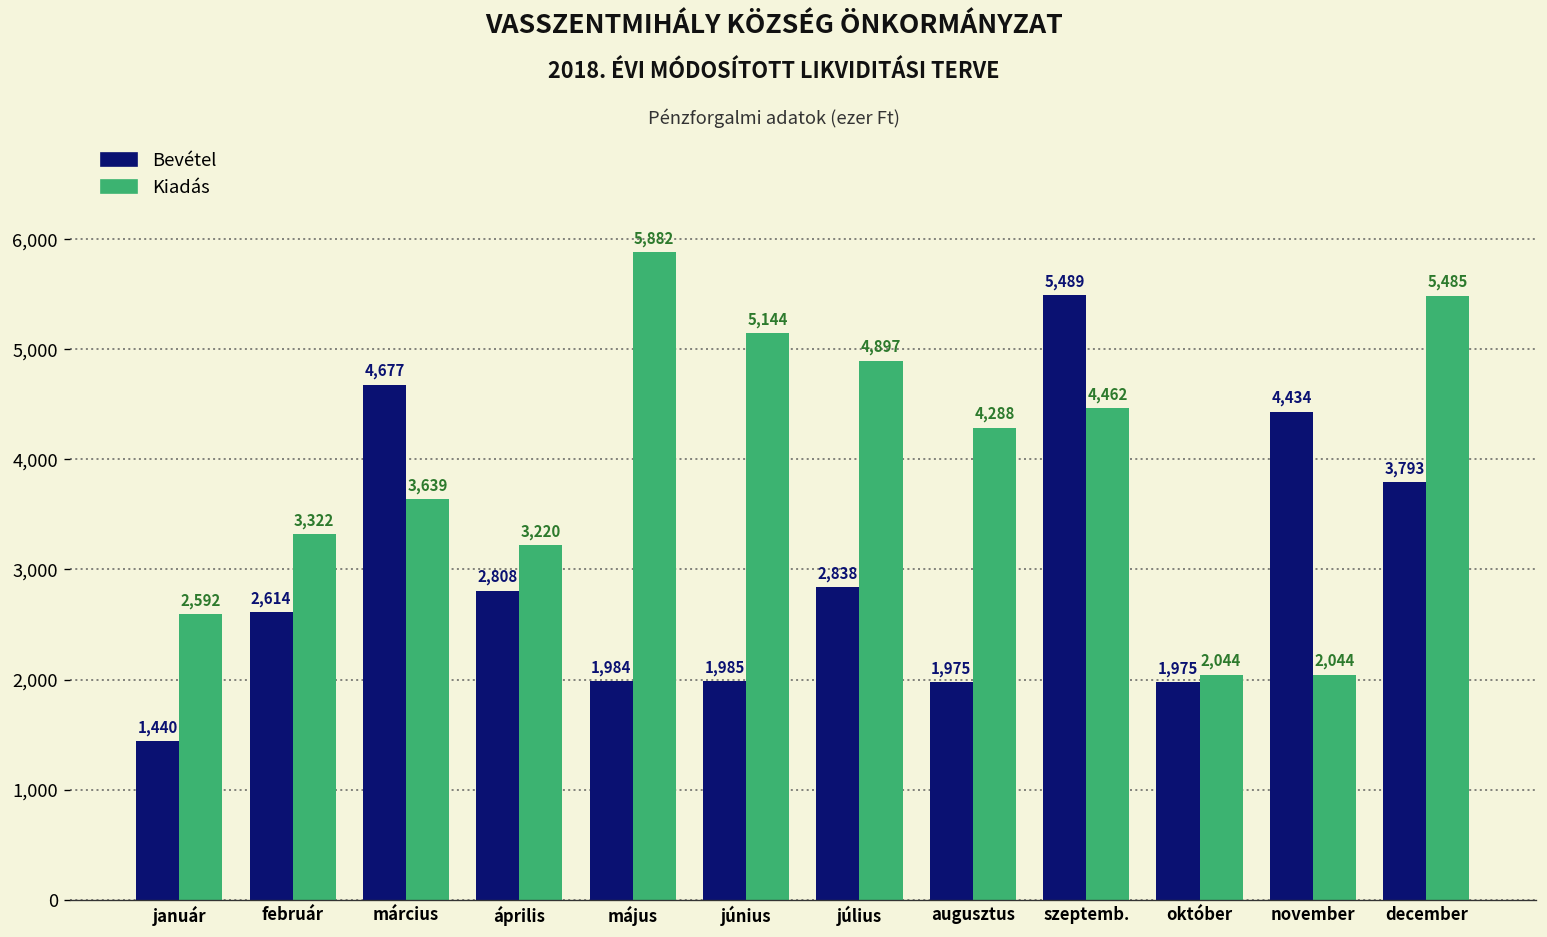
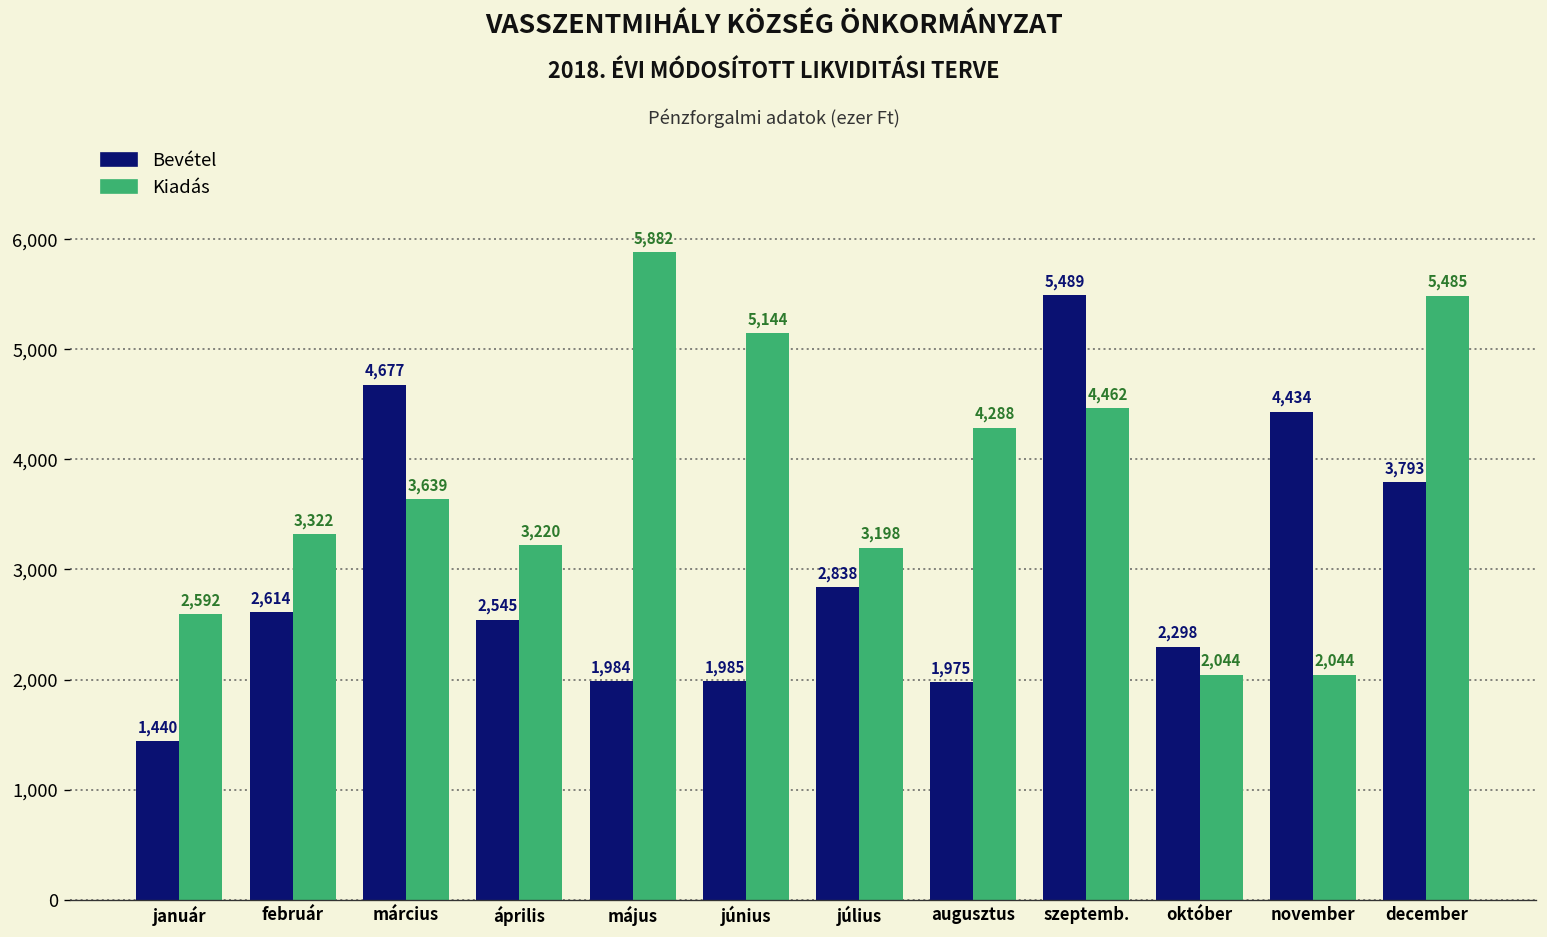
  {
    "Bevétel": {
      "január": "1,440",
      "február": "2,614",
      "március": "4,677",
-     "április": "2,808",
+     "április": "2,545",
      "május": "1,984",
      "június": "1,985",
      "július": "2,838",
      "augusztus": "1,975",
      "szeptemb.": "5,489",
-     "október": "1,975",
+     "október": "2,298",
      "november": "4,434",
      "december": "3,793"
    },
    "Kiadás": {
      "január": "2,592",
      "február": "3,322",
      "március": "3,639",
      "április": "3,220",
      "május": "5,882",
      "június": "5,144",
-     "július": "4,897",
+     "július": "3,198",
      "augusztus": "4,288",
      "szeptemb.": "4,462",
      "október": "2,044",
      "november": "2,044",
      "december": "5,485"
    }
  }
